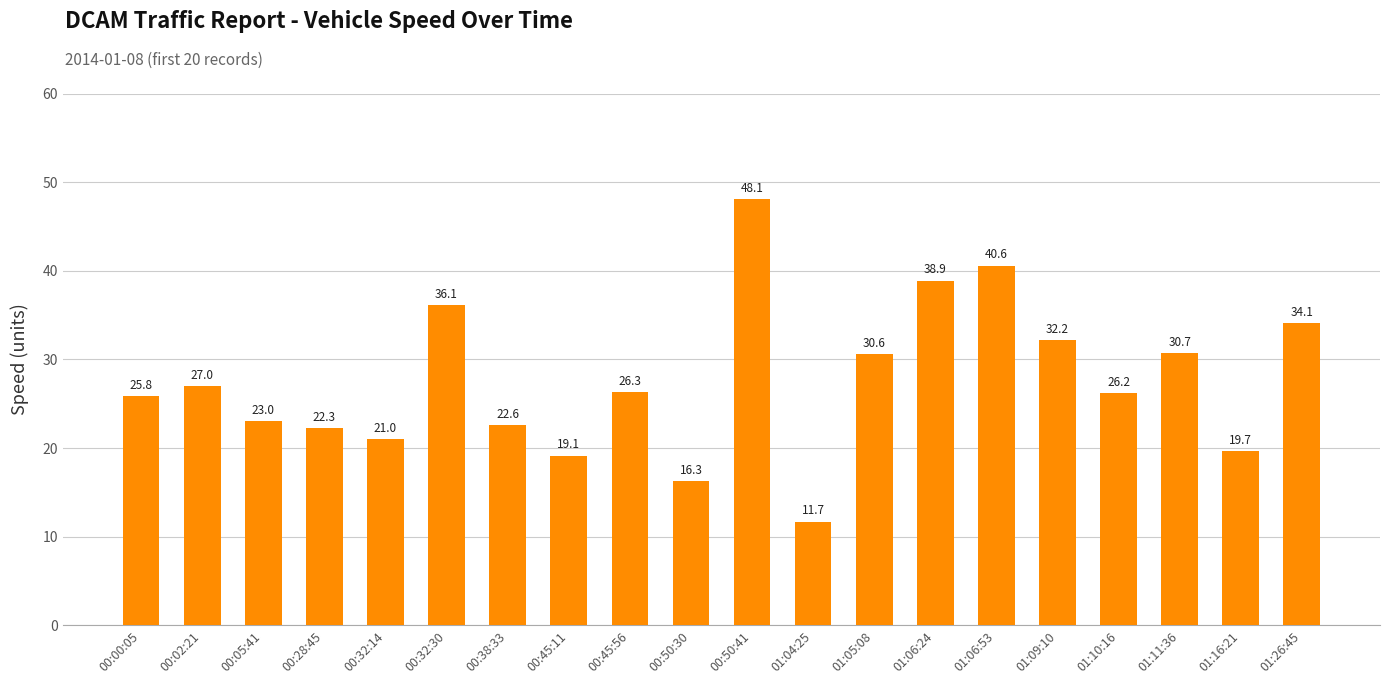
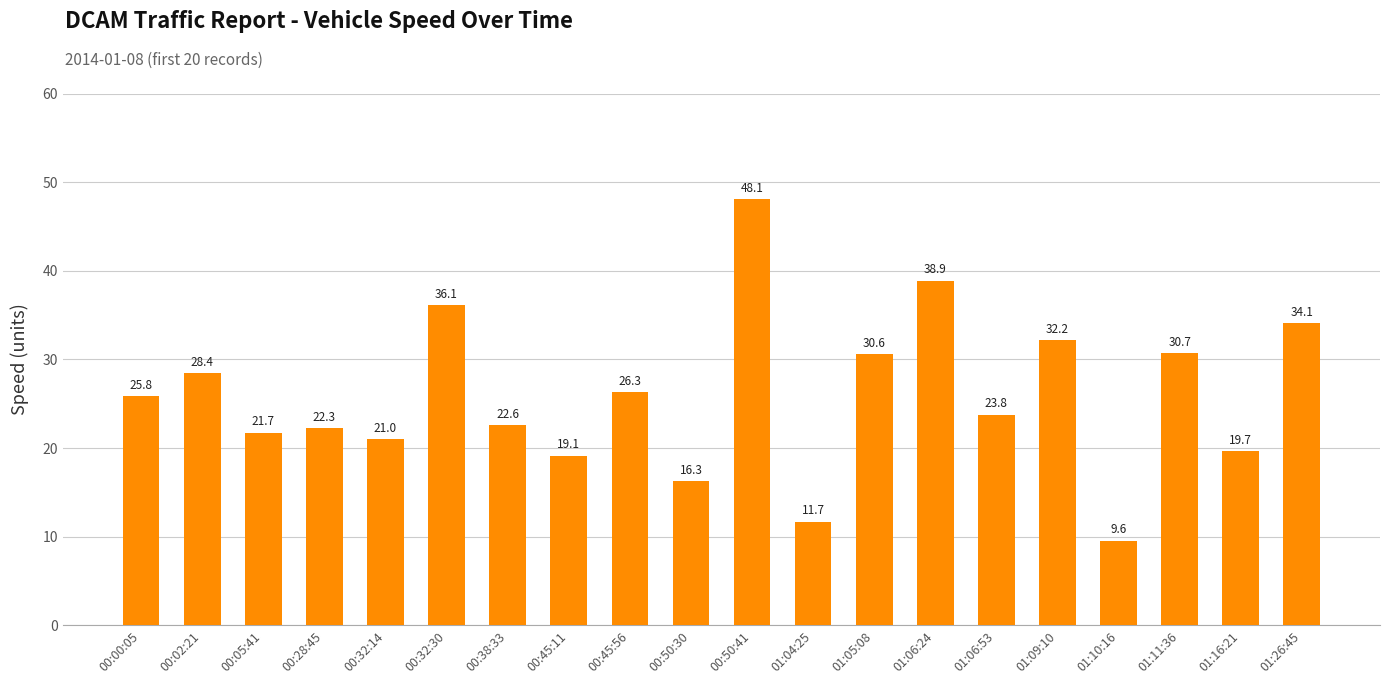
  {
    "00:00:05": 25.8,
-   "00:02:21": 27.0,
-   "00:05:41": 23.0,
+   "00:02:21": 28.4,
+   "00:05:41": 21.7,
    "00:28:45": 22.3,
    "00:32:14": 21.0,
    "00:32:30": 36.1,
    "00:38:33": 22.6,
    "00:45:11": 19.1,
    "00:45:56": 26.3,
    "00:50:30": 16.3,
    "00:50:41": 48.1,
    "01:04:25": 11.7,
    "01:05:08": 30.6,
    "01:06:24": 38.9,
-   "01:06:53": 40.6,
+   "01:06:53": 23.8,
    "01:09:10": 32.2,
-   "01:10:16": 26.2,
+   "01:10:16": 9.6,
    "01:11:36": 30.7,
    "01:16:21": 19.7,
    "01:26:45": 34.1
  }
